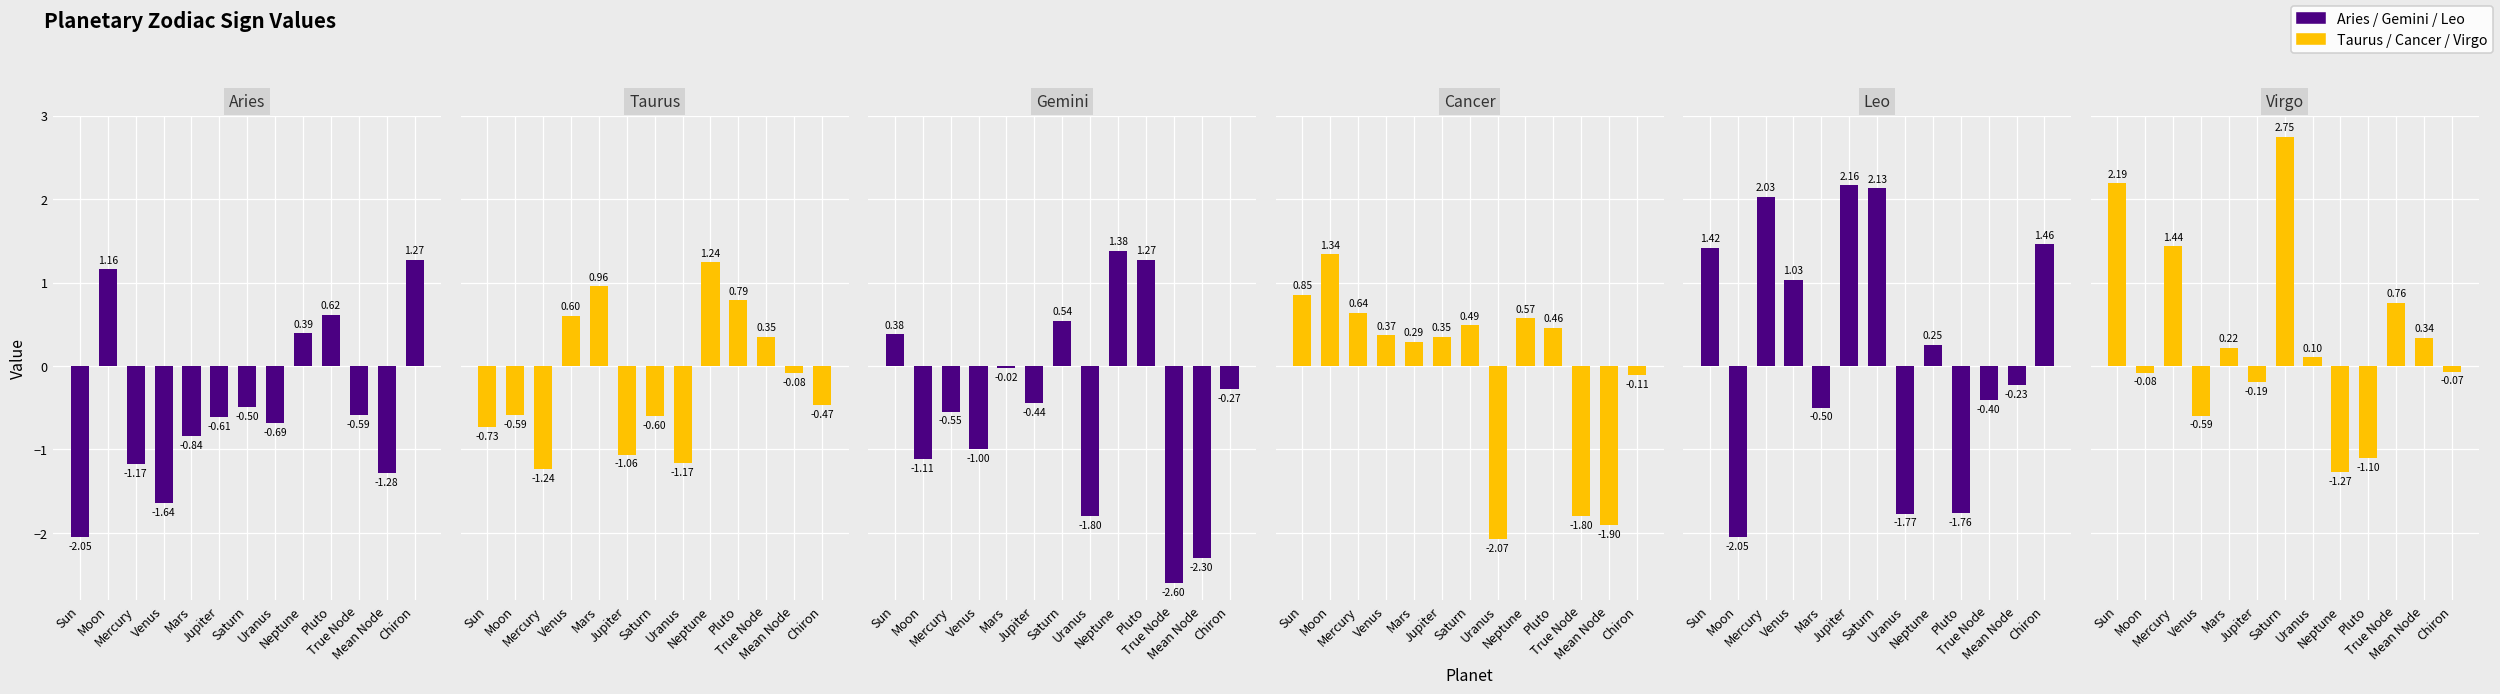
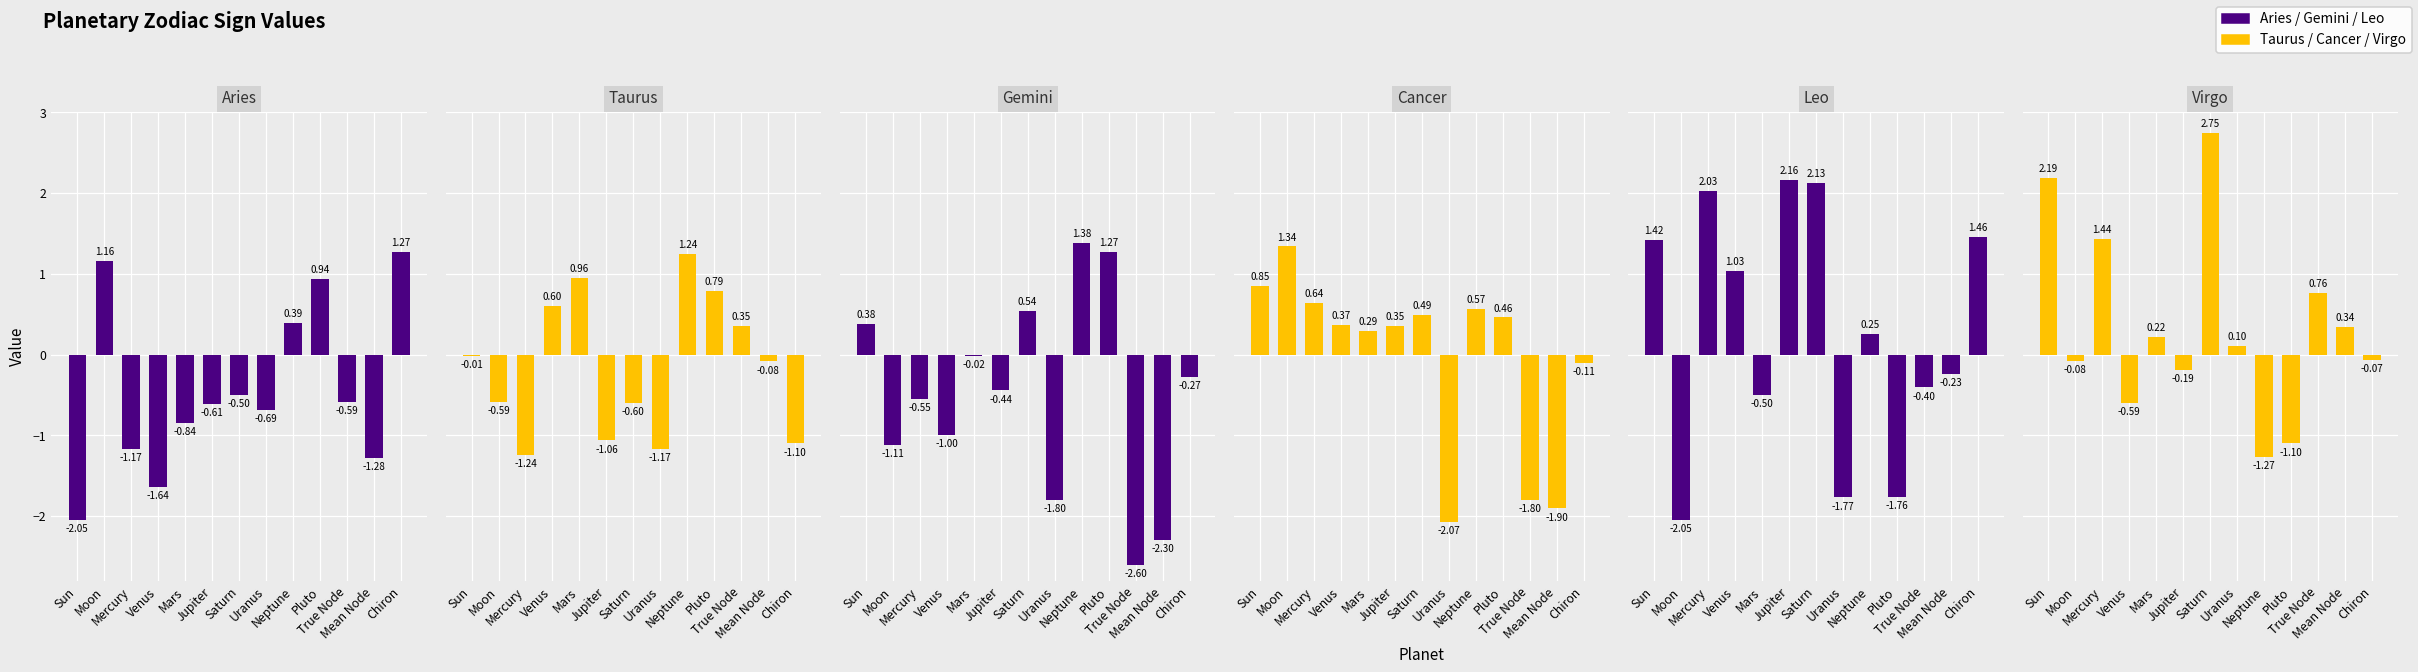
  {
    "Aries": {
      "Sun": -2.05,
      "Moon": 1.16,
      "Mercury": -1.17,
      "Venus": -1.64,
      "Mars": -0.84,
      "Jupiter": -0.61,
      "Saturn": -0.50,
      "Uranus": -0.69,
      "Neptune": 0.39,
-     "Pluto": 0.62,
+     "Pluto": 0.94,
      "True Node": -0.59,
      "Mean Node": -1.28,
      "Chiron": 1.27
    },
    "Taurus": {
-     "Sun": -0.73,
+     "Sun": -0.01,
      "Moon": -0.59,
      "Mercury": -1.24,
      "Venus": 0.60,
      "Mars": 0.96,
      "Jupiter": -1.06,
      "Saturn": -0.60,
      "Uranus": -1.17,
      "Neptune": 1.24,
      "Pluto": 0.79,
      "True Node": 0.35,
      "Mean Node": -0.08,
-     "Chiron": -0.47
+     "Chiron": -1.10
    },
    "Gemini": {
      "Sun": 0.38,
      "Moon": -1.11,
      "Mercury": -0.55,
      "Venus": -1.00,
      "Mars": -0.02,
      "Jupiter": -0.44,
      "Saturn": 0.54,
      "Uranus": -1.80,
      "Neptune": 1.38,
      "Pluto": 1.27,
      "True Node": -2.60,
      "Mean Node": -2.30,
      "Chiron": -0.27
    },
    "Cancer": {
      "Sun": 0.85,
      "Moon": 1.34,
      "Mercury": 0.64,
      "Venus": 0.37,
      "Mars": 0.29,
      "Jupiter": 0.35,
      "Saturn": 0.49,
      "Uranus": -2.07,
      "Neptune": 0.57,
      "Pluto": 0.46,
      "True Node": -1.80,
      "Mean Node": -1.90,
      "Chiron": -0.11
    },
    "Leo": {
      "Sun": 1.42,
      "Moon": -2.05,
      "Mercury": 2.03,
      "Venus": 1.03,
      "Mars": -0.50,
      "Jupiter": 2.16,
      "Saturn": 2.13,
      "Uranus": -1.77,
      "Neptune": 0.25,
      "Pluto": -1.76,
      "True Node": -0.40,
      "Mean Node": -0.23,
      "Chiron": 1.46
    },
    "Virgo": {
      "Sun": 2.19,
      "Moon": -0.08,
      "Mercury": 1.44,
      "Venus": -0.59,
      "Mars": 0.22,
      "Jupiter": -0.19,
      "Saturn": 2.75,
      "Uranus": 0.10,
      "Neptune": -1.27,
      "Pluto": -1.10,
      "True Node": 0.76,
      "Mean Node": 0.34,
      "Chiron": -0.07
    }
  }
